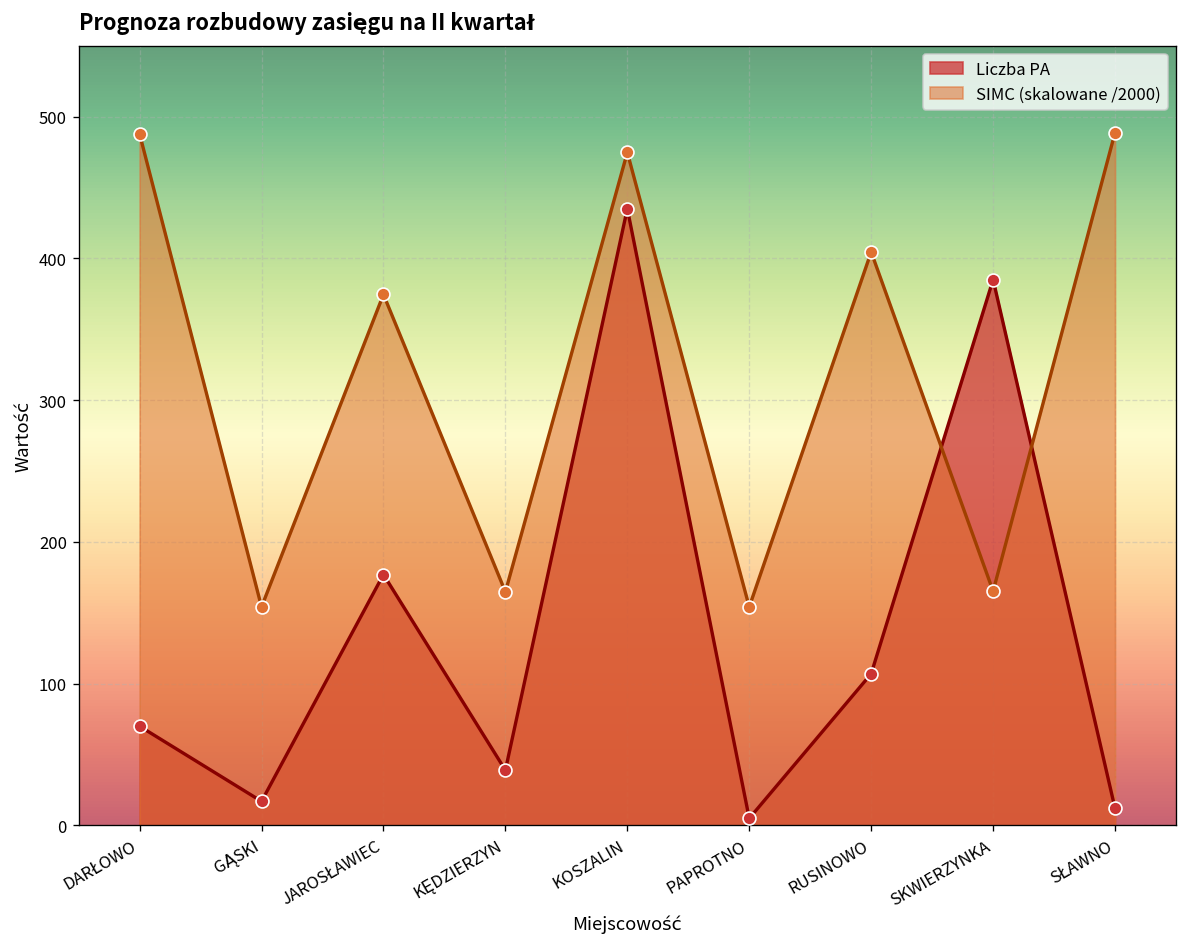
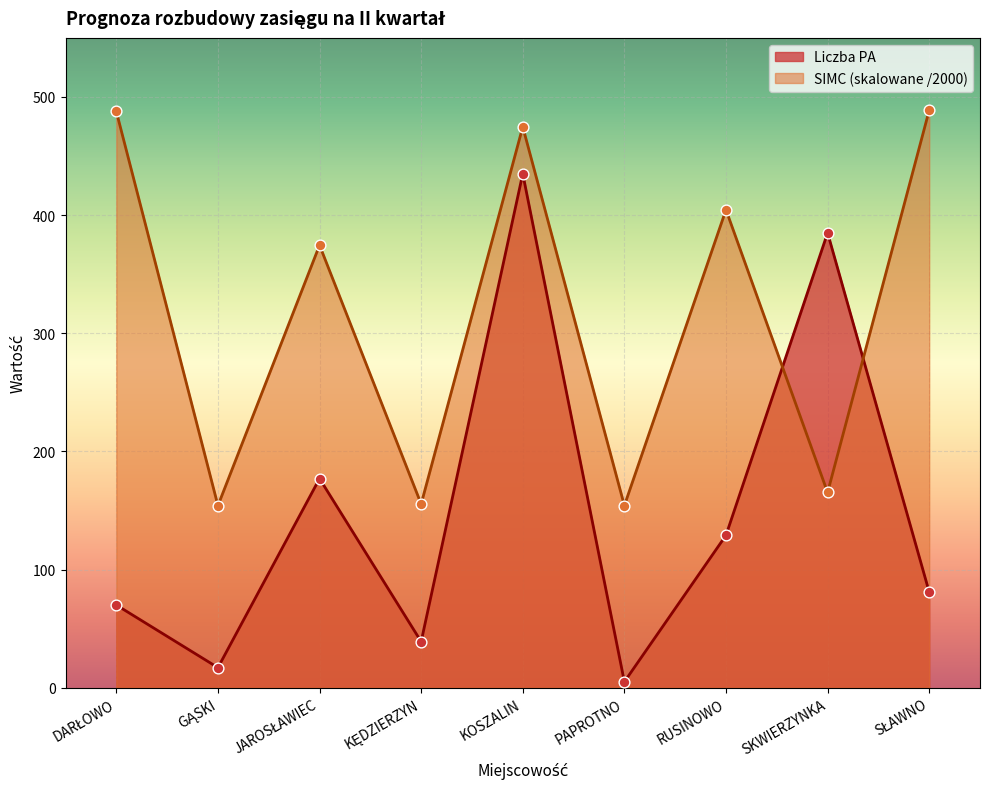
  {
    "Liczba PA": {
      "DARŁOWO": 70,
      "GĄSKI": 17,
      "JAROSŁAWIEC": 177,
      "KĘDZIERZYN": 39,
      "KOSZALIN": 435,
      "PAPROTNO": 5,
-     "RUSINOWO": 107,
+     "RUSINOWO": 129,
      "SKWIERZYNKA": 385,
-     "SŁAWNO": 12
+     "SŁAWNO": 81
    },
    "SIMC (skalowane /2000)": {
      "DARŁOWO": 488,
      "GĄSKI": 154,
      "JAROSŁAWIEC": 375,
-     "KĘDZIERZYN": 165,
+     "KĘDZIERZYN": 155,
      "KOSZALIN": 475,
      "PAPROTNO": 154,
      "RUSINOWO": 404,
      "SKWIERZYNKA": 165,
      "SŁAWNO": 489
    }
  }
